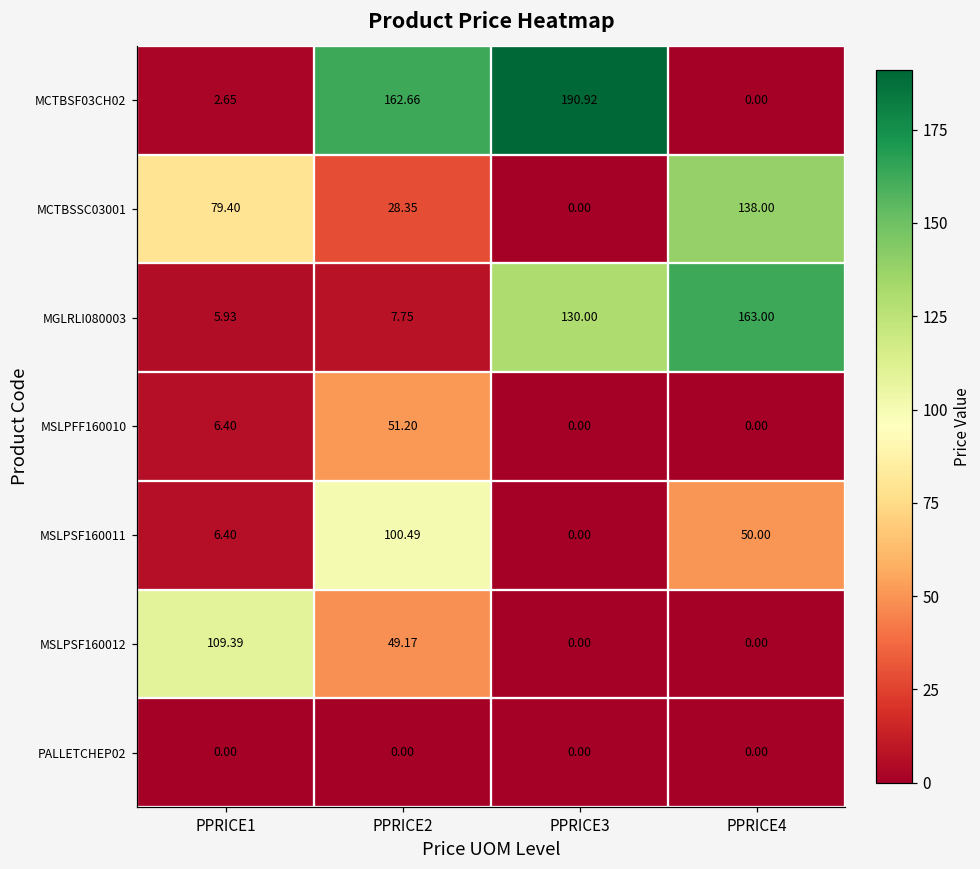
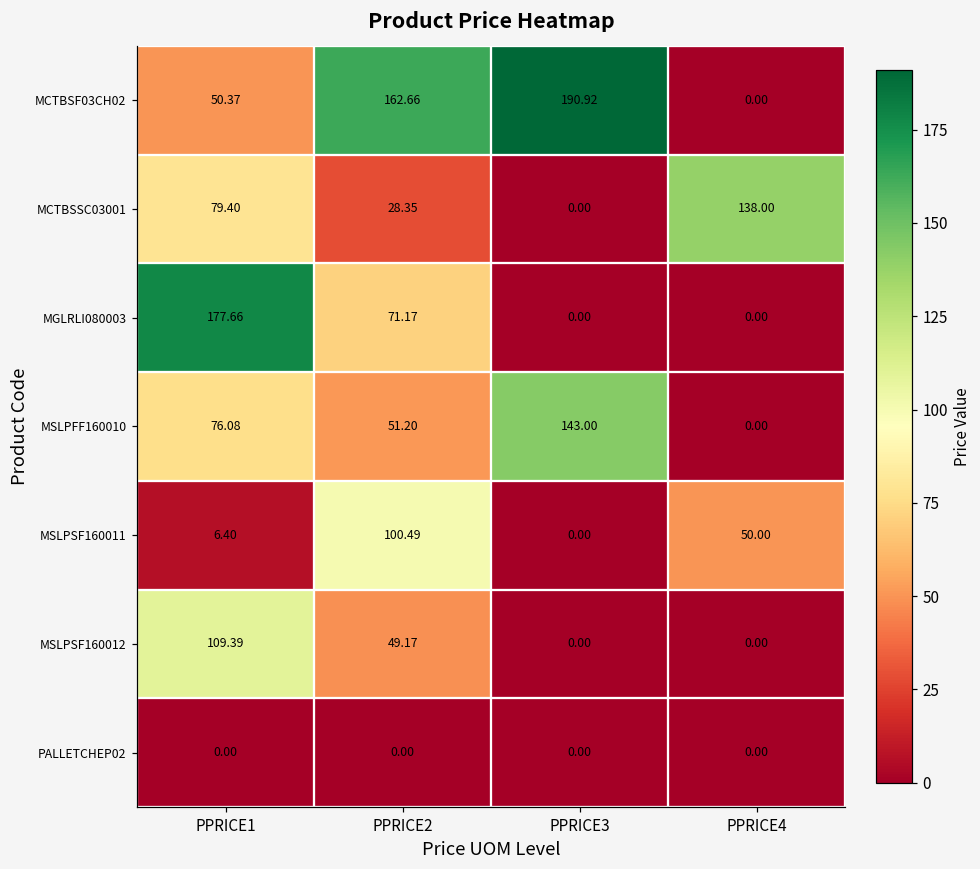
  {
    "MCTBSF03CH02": {
-     "PPRICE1": 2.65,
+     "PPRICE1": 50.37,
      "PPRICE2": 162.66,
      "PPRICE3": 190.92,
      "PPRICE4": 0.00
    },
    "MCTBSSC03001": {
      "PPRICE1": 79.40,
      "PPRICE2": 28.35,
      "PPRICE3": 0.00,
      "PPRICE4": 138.00
    },
    "MGLRLI080003": {
-     "PPRICE1": 5.93,
-     "PPRICE2": 7.75,
-     "PPRICE3": 130.00,
-     "PPRICE4": 163.00
+     "PPRICE1": 177.66,
+     "PPRICE2": 71.17,
+     "PPRICE3": 0.00,
+     "PPRICE4": 0.00
    },
    "MSLPFF160010": {
-     "PPRICE1": 6.40,
+     "PPRICE1": 76.08,
      "PPRICE2": 51.20,
-     "PPRICE3": 0.00,
+     "PPRICE3": 143.00,
      "PPRICE4": 0.00
    },
    "MSLPSF160011": {
      "PPRICE1": 6.40,
      "PPRICE2": 100.49,
      "PPRICE3": 0.00,
      "PPRICE4": 50.00
    },
    "MSLPSF160012": {
      "PPRICE1": 109.39,
      "PPRICE2": 49.17,
      "PPRICE3": 0.00,
      "PPRICE4": 0.00
    },
    "PALLETCHEP02": {
      "PPRICE1": 0.00,
      "PPRICE2": 0.00,
      "PPRICE3": 0.00,
      "PPRICE4": 0.00
    }
  }
